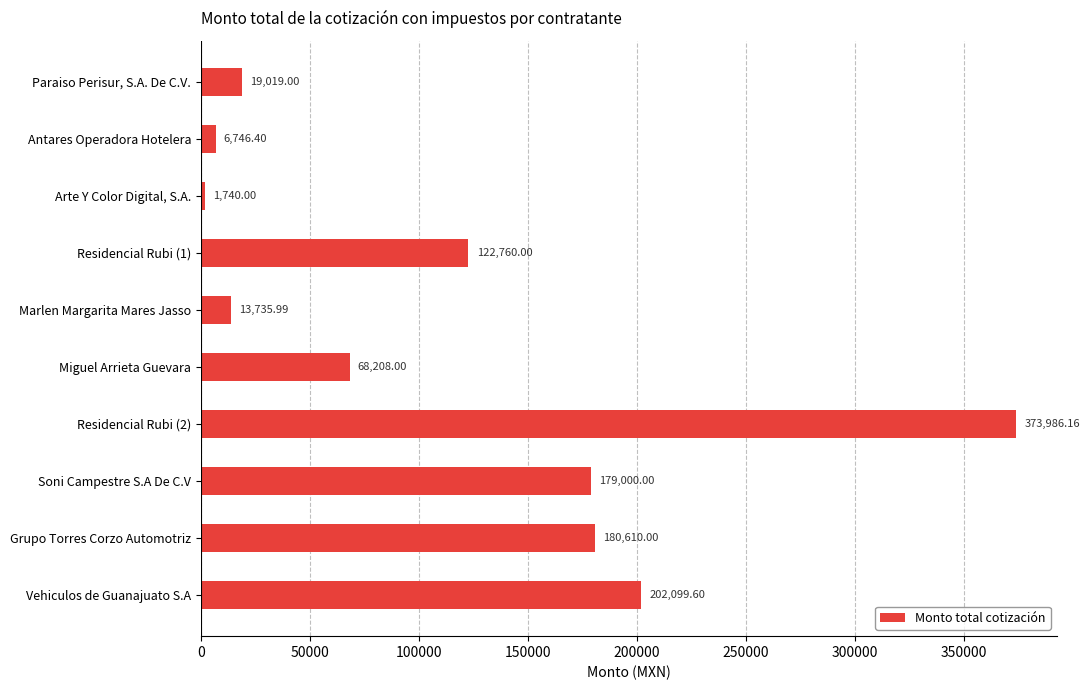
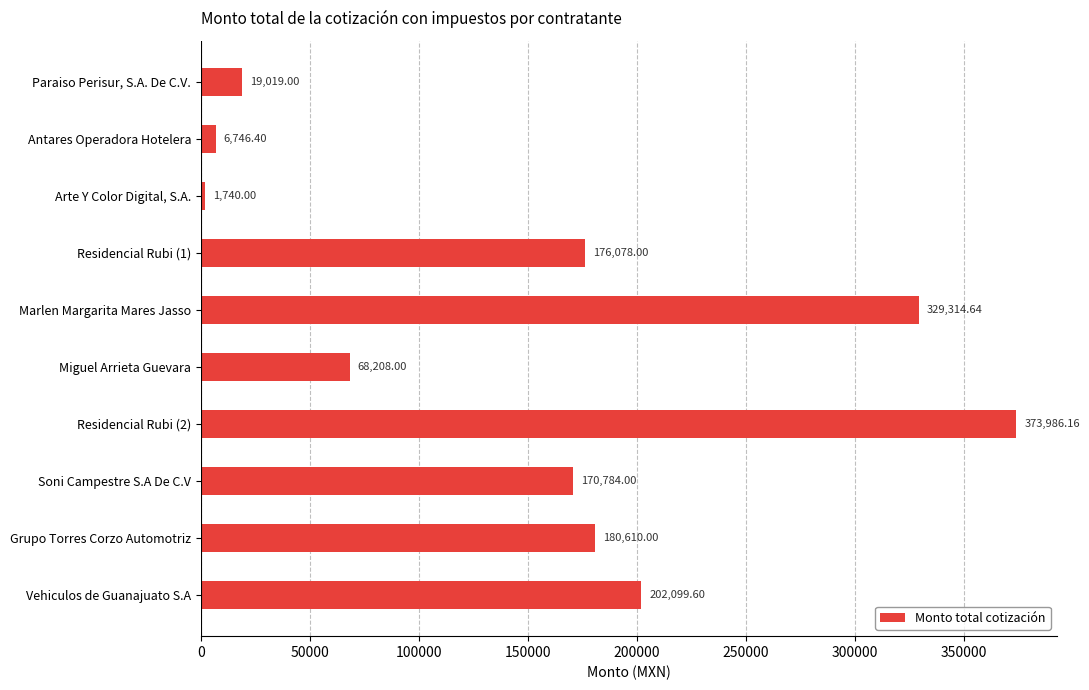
  {
    "Paraiso Perisur, S.A. De C.V.": "19,019.00",
    "Antares Operadora Hotelera": "6,746.40",
    "Arte Y Color Digital, S.A.": "1,740.00",
-   "Residencial Rubi (1)": "122,760.00",
-   "Marlen Margarita Mares Jasso": "13,735.99",
+   "Residencial Rubi (1)": "176,078.00",
+   "Marlen Margarita Mares Jasso": "329,314.64",
    "Miguel Arrieta Guevara": "68,208.00",
    "Residencial Rubi (2)": "373,986.16",
-   "Soni Campestre S.A De C.V": "179,000.00",
+   "Soni Campestre S.A De C.V": "170,784.00",
    "Grupo Torres Corzo Automotriz": "180,610.00",
    "Vehiculos de Guanajuato S.A": "202,099.60"
  }
